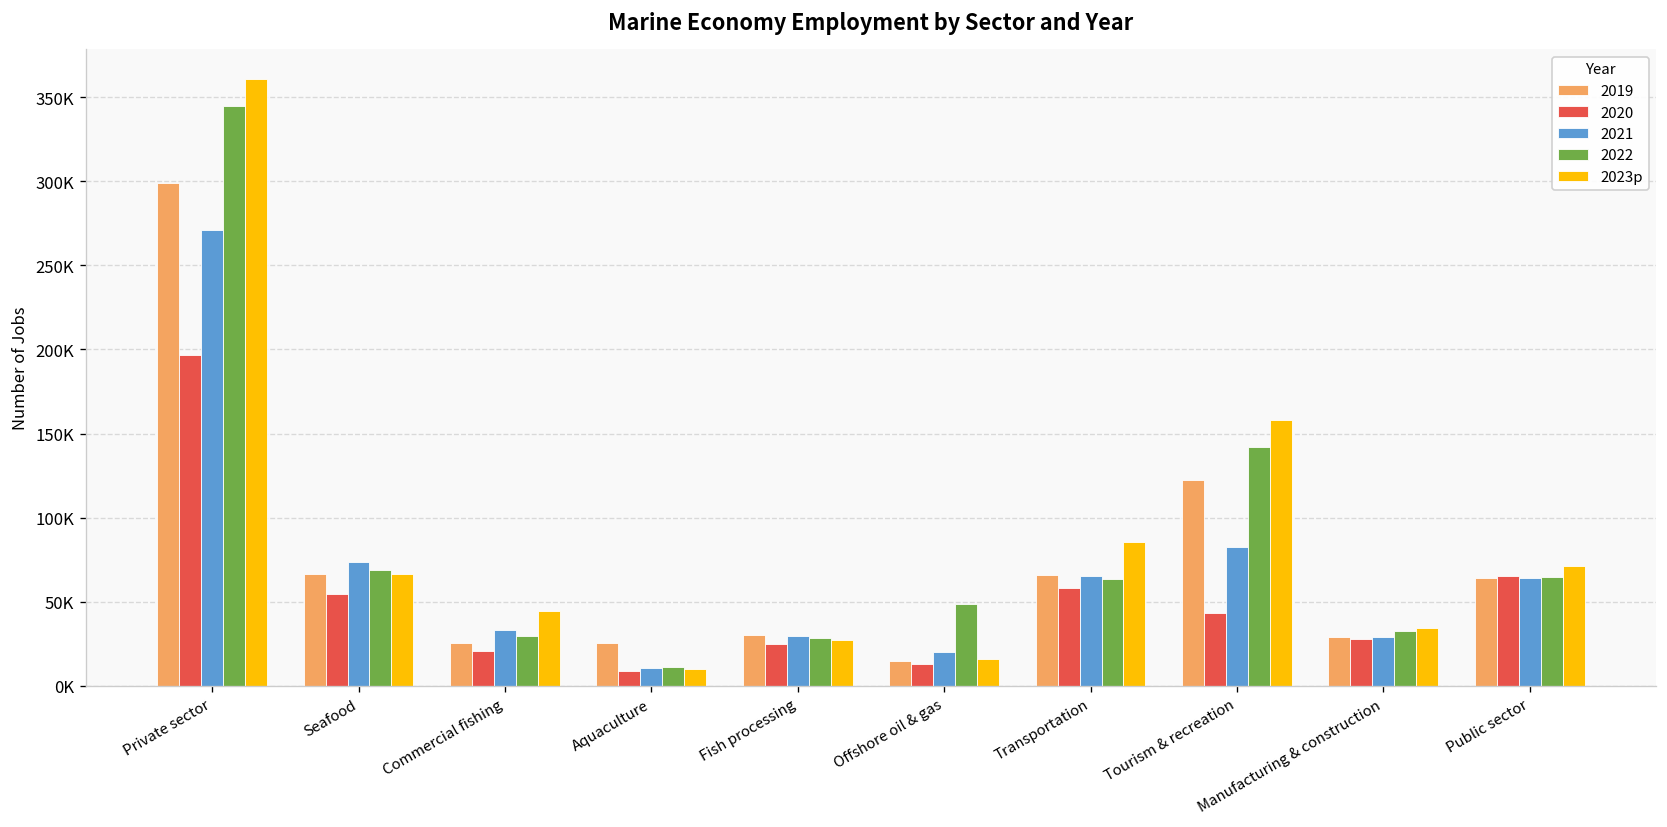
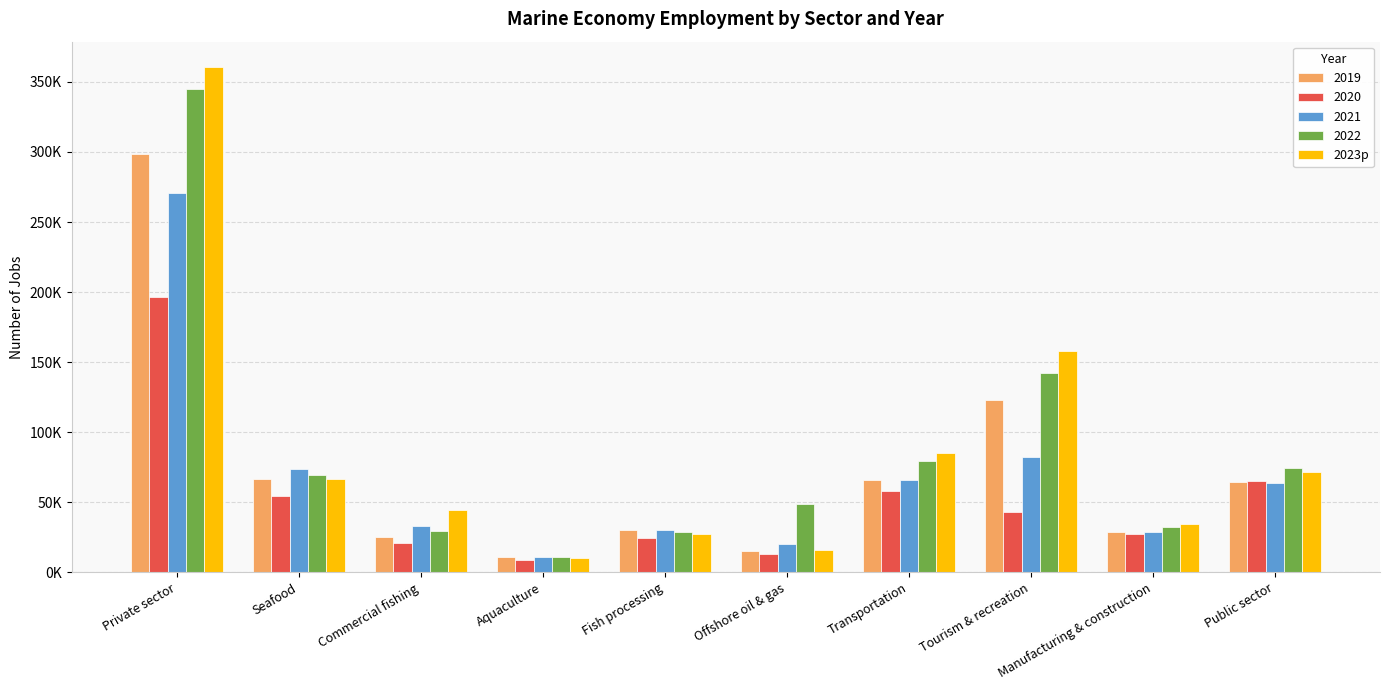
  {
    "2019": {
      "Private sector": 299000,
      "Seafood": 66000,
      "Commercial fishing": 25000,
-     "Aquaculture": 25000,
+     "Aquaculture": 11000,
      "Fish processing": 30000,
      "Offshore oil & gas": 15000,
      "Transportation": 66000,
      "Tourism & recreation": 123000,
      "Manufacturing & construction": 29000,
      "Public sector": 64000
    },
    "2020": {
      "Private sector": 197000,
      "Seafood": 54000,
      "Commercial fishing": 21000,
      "Aquaculture": 9000,
      "Fish processing": 25000,
      "Offshore oil & gas": 13000,
      "Transportation": 58000,
      "Tourism & recreation": 43000,
      "Manufacturing & construction": 28000,
      "Public sector": 65000
    },
    "2021": {
      "Private sector": 271000,
      "Seafood": 74000,
      "Commercial fishing": 33000,
      "Aquaculture": 11000,
      "Fish processing": 30000,
      "Offshore oil & gas": 20000,
      "Transportation": 66000,
      "Tourism & recreation": 82000,
      "Manufacturing & construction": 29000,
      "Public sector": 64000
    },
    "2022": {
      "Private sector": 345000,
      "Seafood": 69000,
      "Commercial fishing": 30000,
      "Aquaculture": 11000,
      "Fish processing": 28000,
      "Offshore oil & gas": 49000,
-     "Transportation": 64000,
+     "Transportation": 79000,
      "Tourism & recreation": 142000,
      "Manufacturing & construction": 32000,
-     "Public sector": 65000
+     "Public sector": 74000
    },
    "2023p": {
      "Private sector": 361000,
      "Seafood": 67000,
      "Commercial fishing": 44000,
      "Aquaculture": 10000,
      "Fish processing": 27000,
      "Offshore oil & gas": 16000,
      "Transportation": 85000,
      "Tourism & recreation": 158000,
      "Manufacturing & construction": 35000,
      "Public sector": 71000
    }
  }
